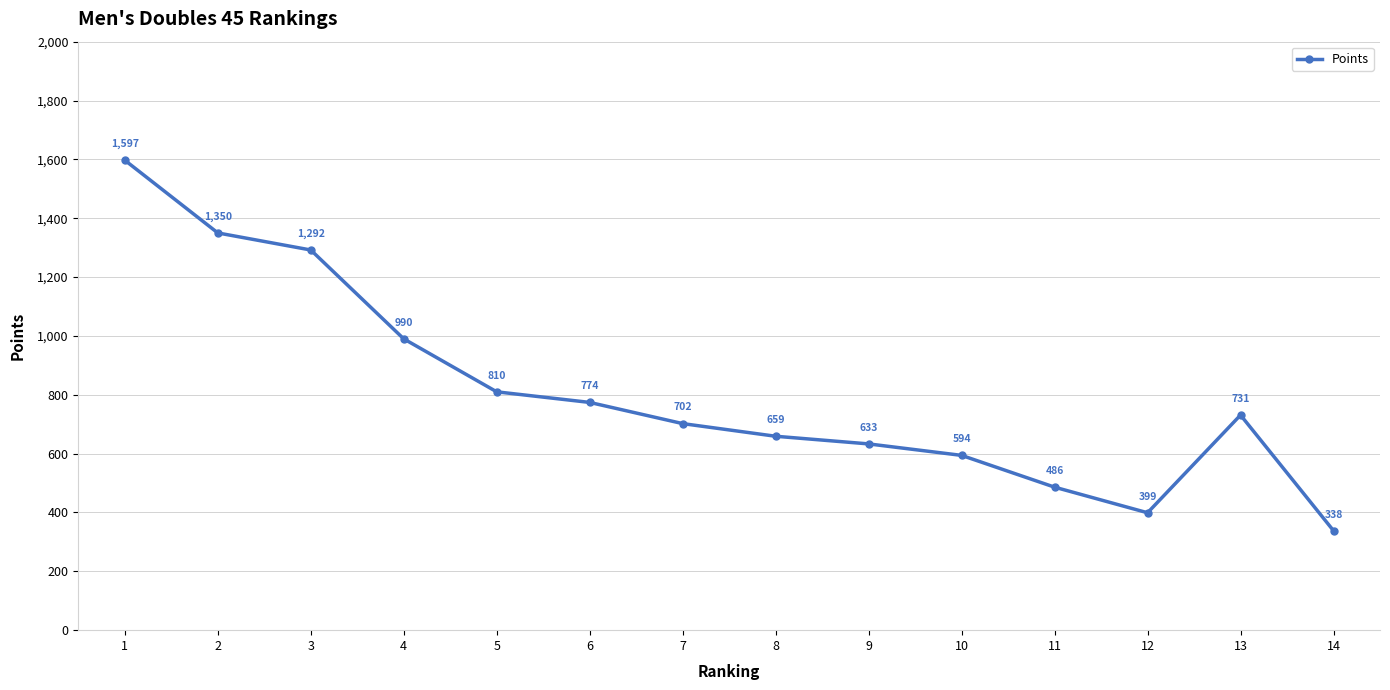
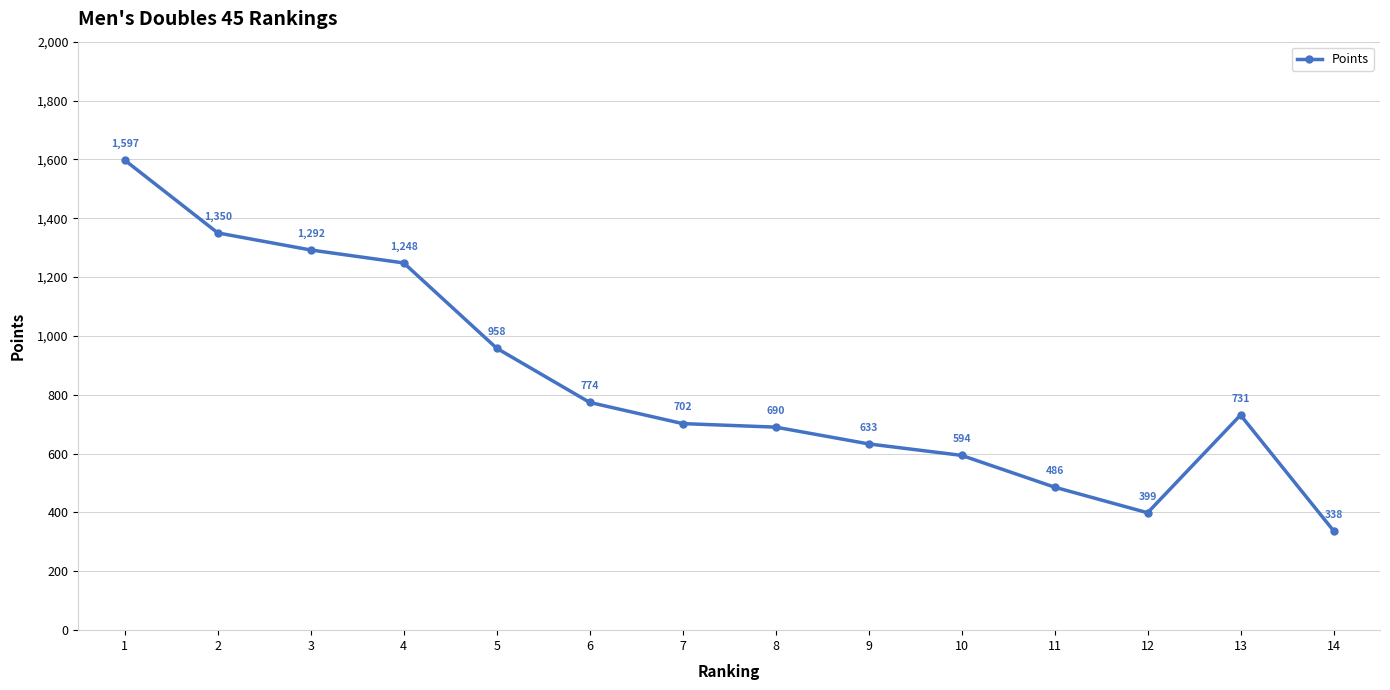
  {
    "1": "1,597",
    "2": "1,350",
    "3": "1,292",
-   "4": "990",
-   "5": "810",
+   "4": "1,248",
+   "5": "958",
    "6": "774",
    "7": "702",
-   "8": "659",
+   "8": "690",
    "9": "633",
    "10": "594",
    "11": "486",
    "12": "399",
    "13": "731",
    "14": "338"
  }
